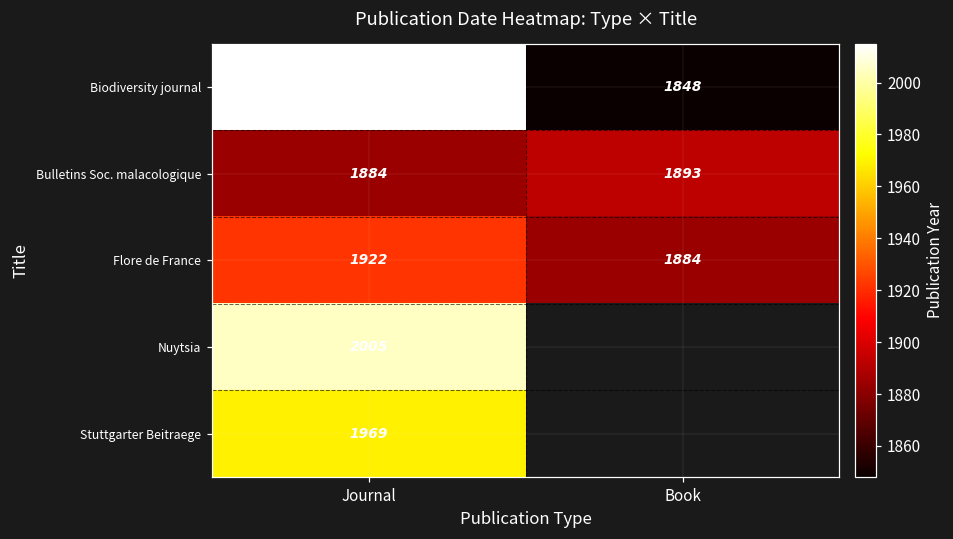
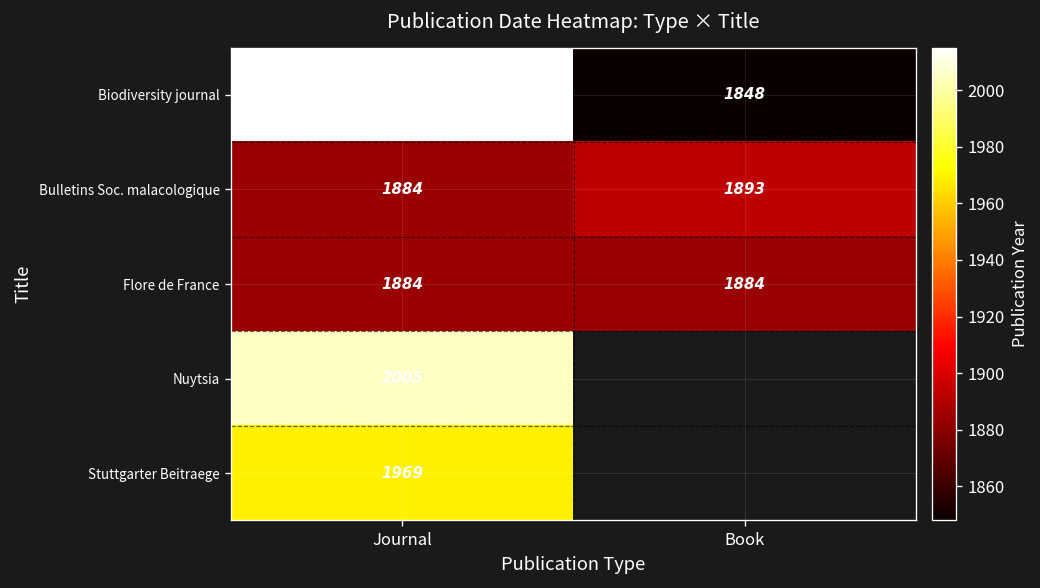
  {
    "Biodiversity journal": {
      "Book": 1848
    },
    "Bulletins Soc. malacologique": {
      "Journal": 1884,
      "Book": 1893
    },
    "Flore de France": {
-     "Journal": 1922,
+     "Journal": 1884,
      "Book": 1884
    },
    "Nuytsia": {
      "Journal": 2005
    },
    "Stuttgarter Beitraege": {
      "Journal": 1969
    }
  }
